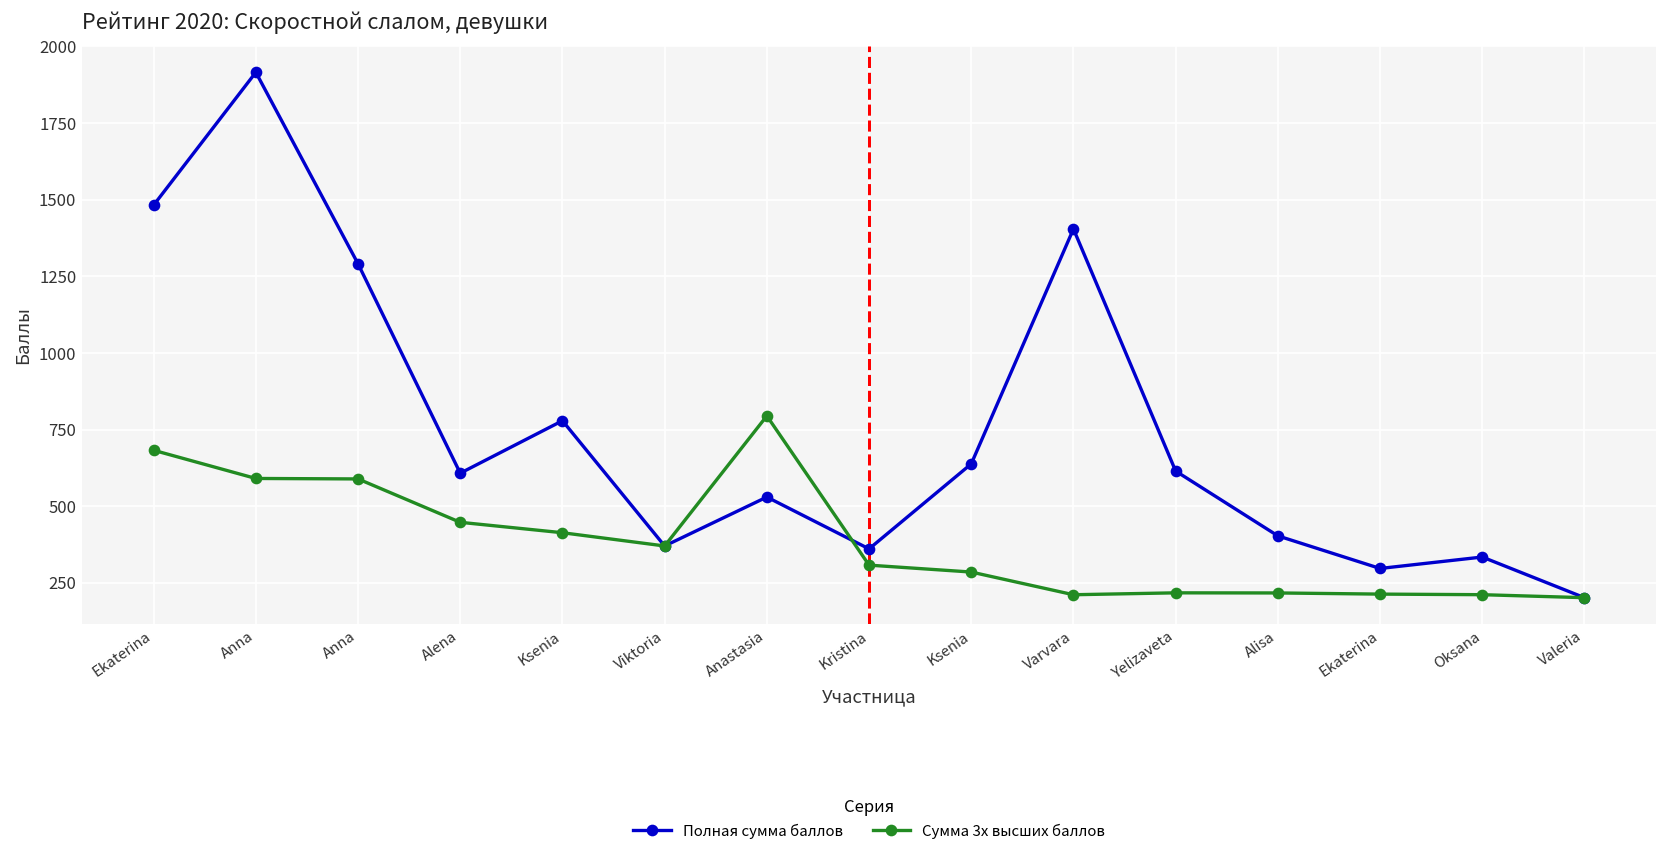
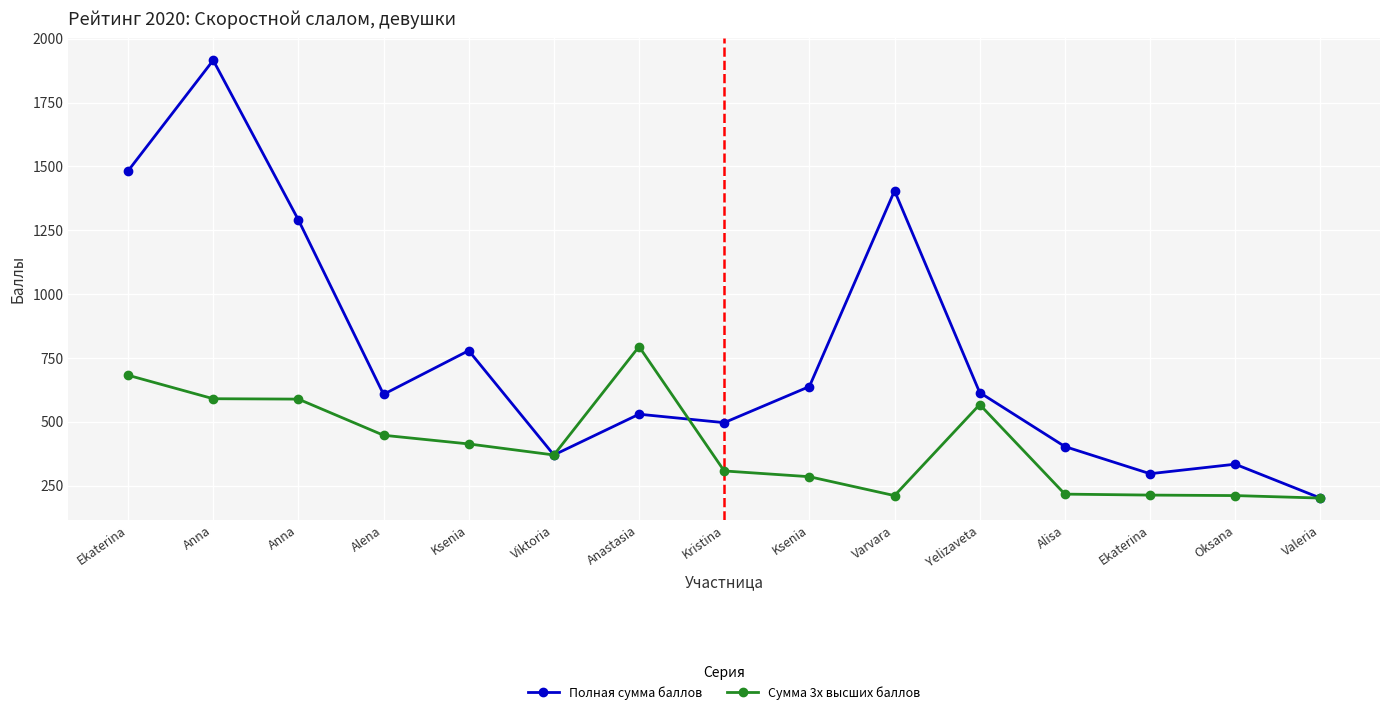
  {
    "Полная сумма баллов": {
      "Alena": 610,
      "Anastasia": 530,
-     "Kristina": 360,
+     "Kristina": 500,
      "Varvara": 1400,
      "Yelizaveta": 610,
      "Alisa": 400,
      "Oksana": 330
    },
    "Сумма 3х высших баллов": {
      "Alena": 450,
      "Anastasia": 790,
      "Kristina": 310,
      "Varvara": 210,
-     "Yelizaveta": 220,
+     "Yelizaveta": 570,
      "Alisa": 220,
      "Oksana": 210
    }
  }
